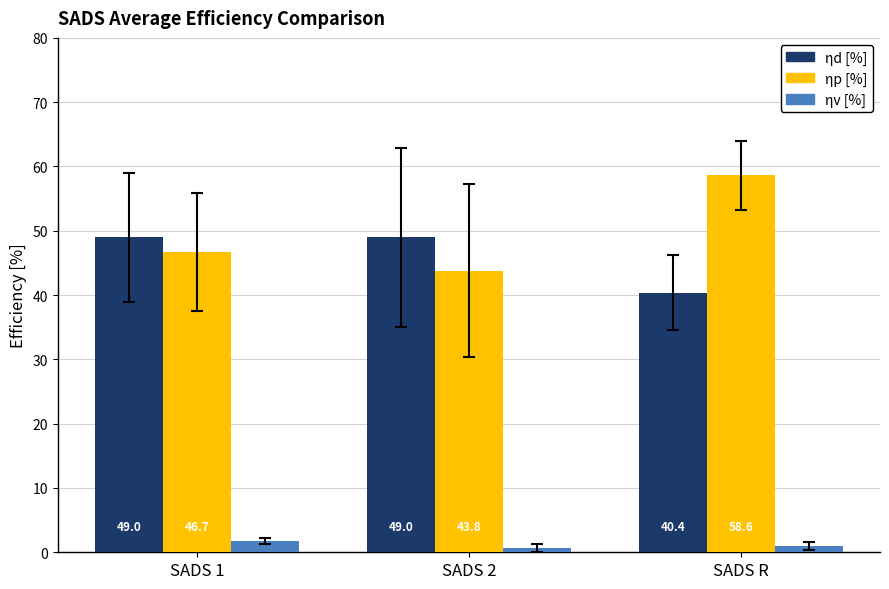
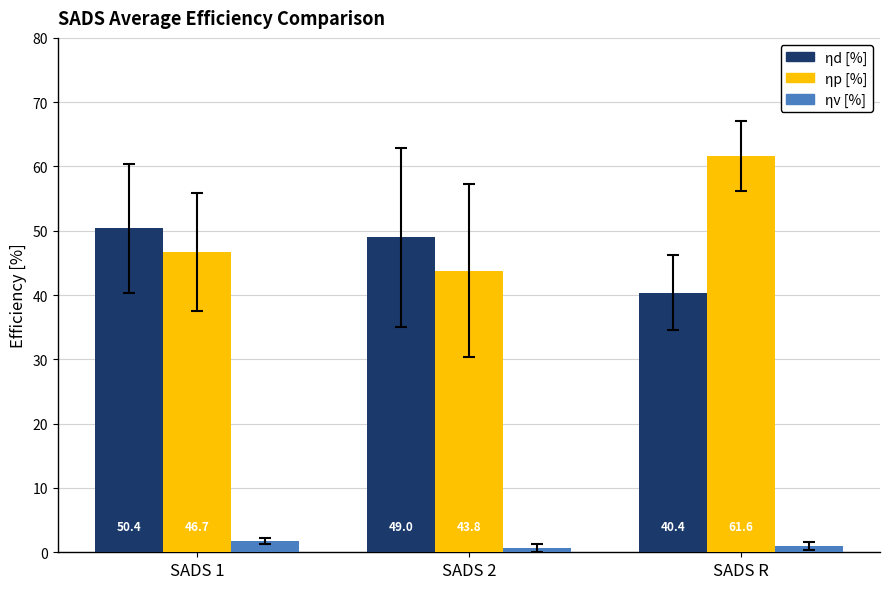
  {
    "ηd [%]": {
-     "SADS 1": 49.0,
+     "SADS 1": 50.4,
      "SADS 2": 49.0,
      "SADS R": 40.4
    },
    "ηp [%]": {
      "SADS 1": 46.7,
      "SADS 2": 43.8,
-     "SADS R": 58.6
+     "SADS R": 61.6
    }
  }
